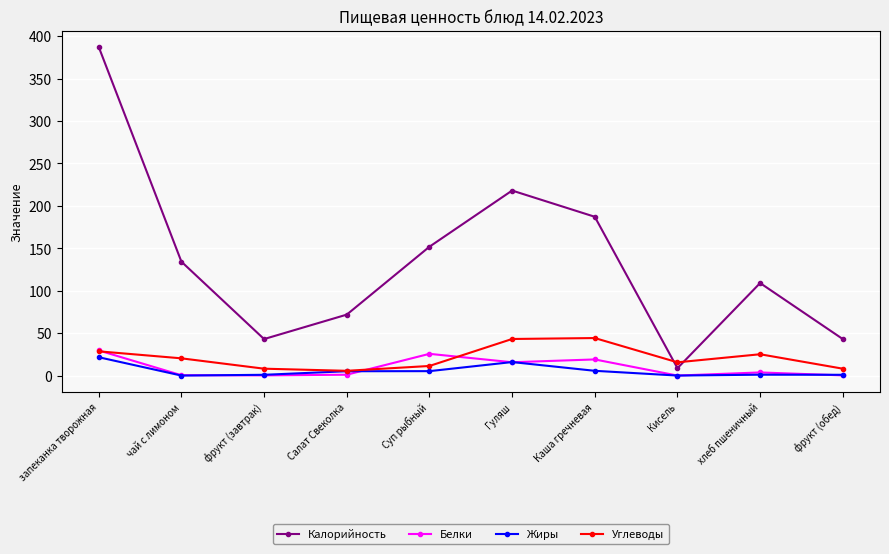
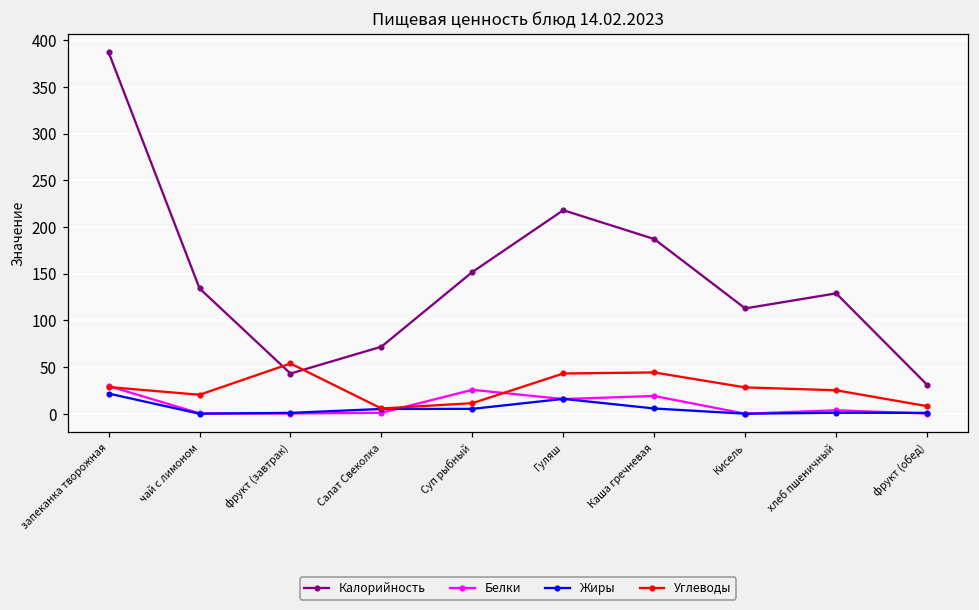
  {
    "Калорийность": {
      "запеканка творожная": 390,
      "чай с лимоном": 130,
      "фрукт (завтрак)": 40,
      "Салат Свеколка": 70,
      "Суп рыбный": 150,
      "Гуляш": 220,
      "Каша гречневая": 190,
-     "Кисель": 10,
-     "хлеб пшеничный": 110,
-     "фрукт (обед)": 40
+     "Кисель": 110,
+     "хлеб пшеничный": 130,
+     "фрукт (обед)": 30
    },
    "Белки": {
      "Салат Свеколка": 0,
      "Суп рыбный": 30,
      "Каша гречневая": 20
    },
    "Жиры": {
      "запеканка творожная": 20,
      "Суп рыбный": 10,
      "Каша гречневая": 10
    },
    "Углеводы": {
      "чай с лимоном": 20,
-     "фрукт (завтрак)": 10,
+     "фрукт (завтрак)": 50,
      "Суп рыбный": 10,
      "Гуляш": 40,
      "Каша гречневая": 40,
-     "Кисель": 20,
+     "Кисель": 30,
      "хлеб пшеничный": 30,
      "фрукт (обед)": 10
    }
  }
